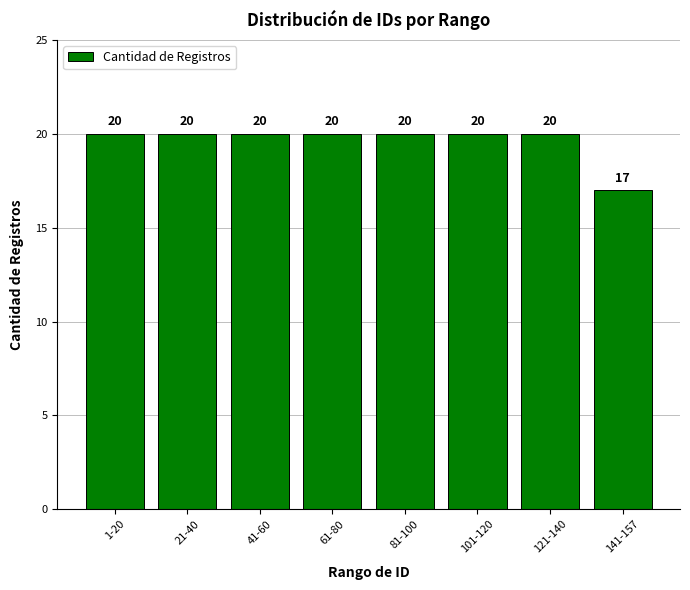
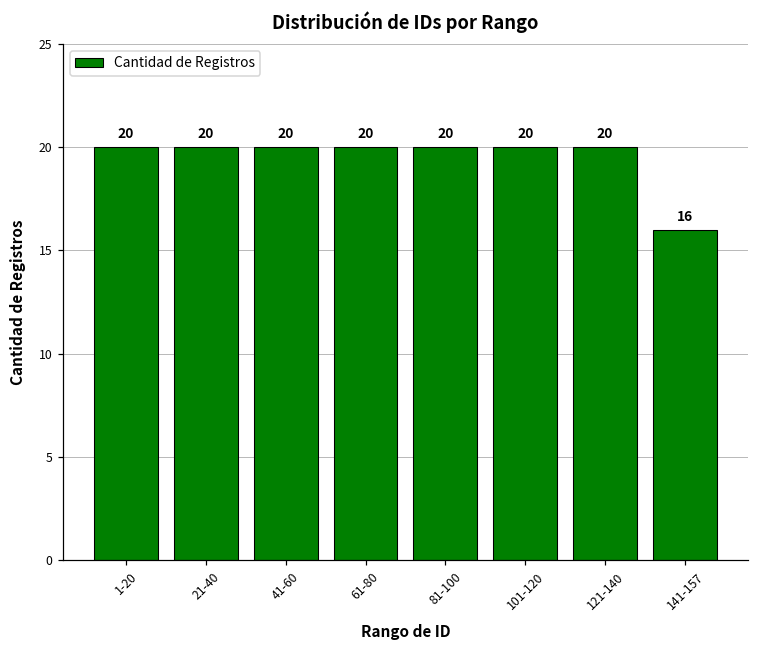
  {
    "1-20": 20,
    "21-40": 20,
    "41-60": 20,
    "61-80": 20,
    "81-100": 20,
    "101-120": 20,
    "121-140": 20,
-   "141-157": 17
+   "141-157": 16
  }
